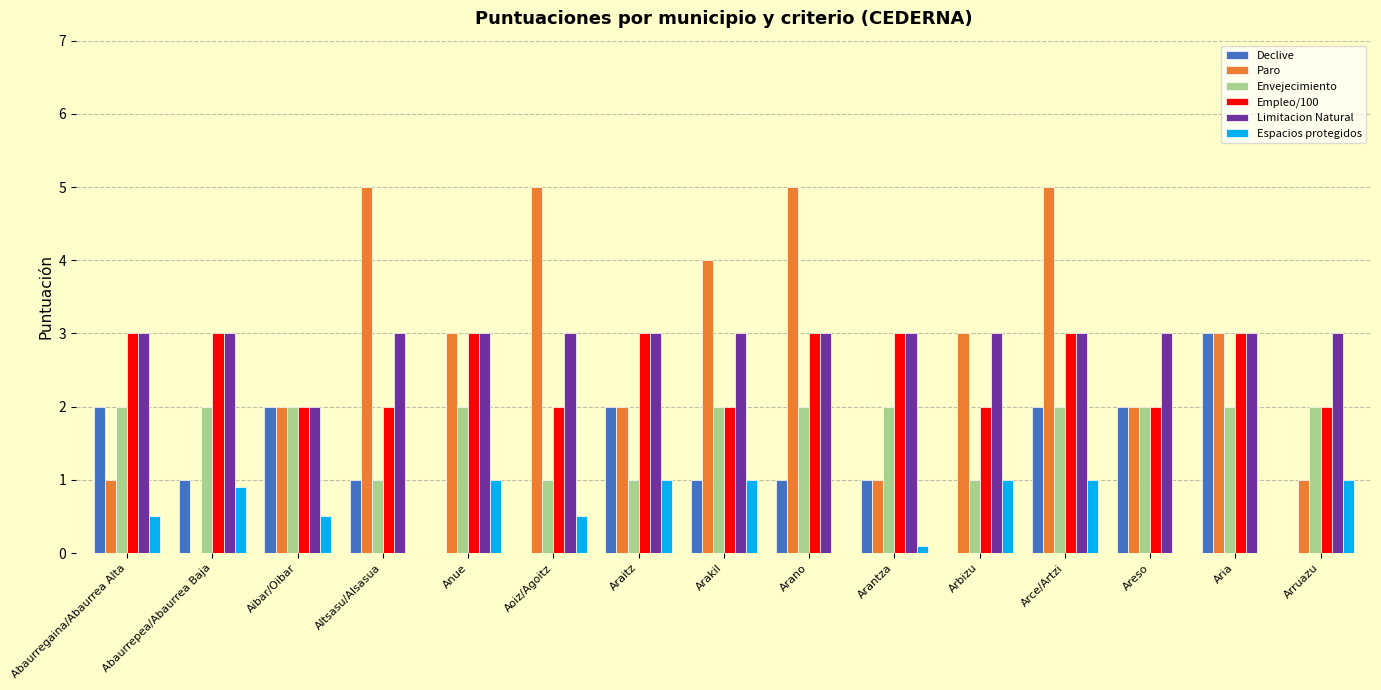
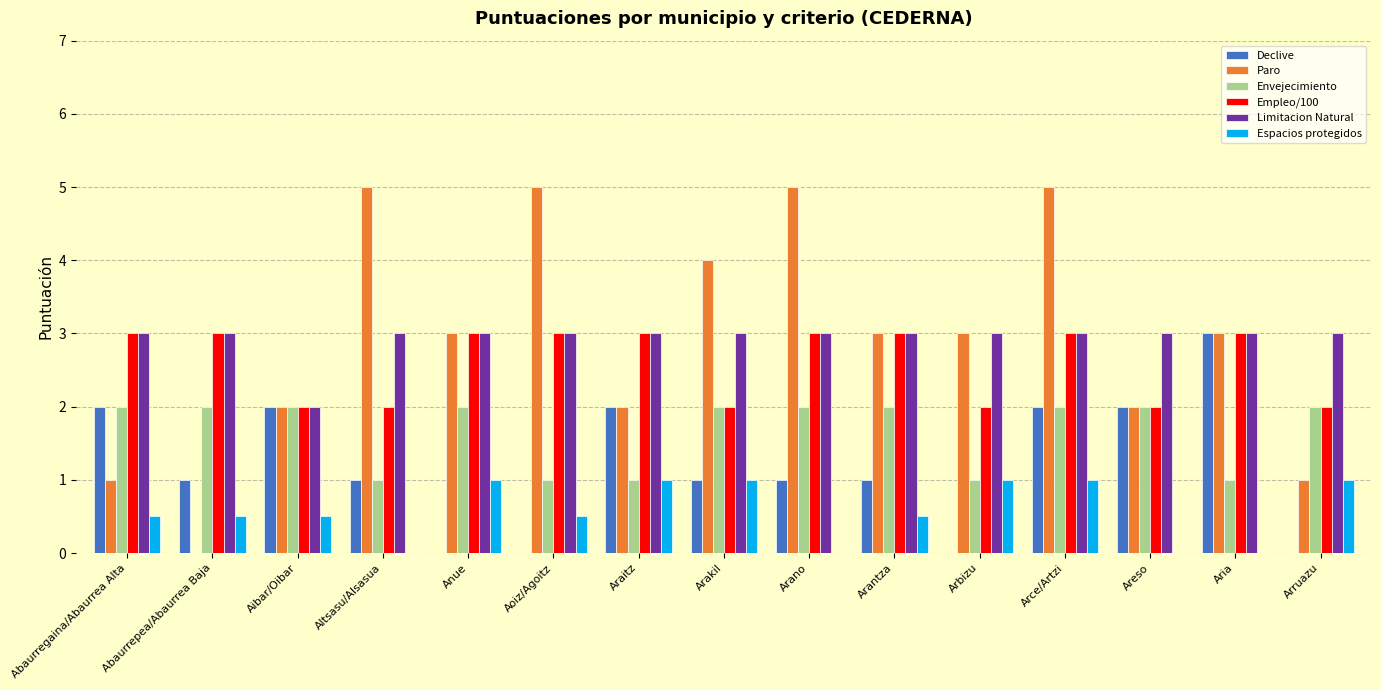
  {
    "Declive": {
      "Abaurregaina/Abaurrea Alta": 2.0,
      "Abaurrepea/Abaurrea Baja": 1.0,
      "Aibar/Oibar": 2.0,
      "Altsasu/Alsasua": 1.0,
      "Anue": 0.0,
      "Aoiz/Agoitz": 0.0,
      "Araitz": 2.0,
      "Arakil": 1.0,
      "Arano": 1.0,
      "Arantza": 1.0,
      "Arbizu": 0.0,
      "Arce/Artzi": 2.0,
      "Areso": 2.0,
      "Aria": 3.0,
      "Arruazu": 0.0
    },
    "Paro": {
      "Abaurregaina/Abaurrea Alta": 1,
      "Abaurrepea/Abaurrea Baja": 0,
      "Aibar/Oibar": 2,
      "Altsasu/Alsasua": 5,
      "Anue": 3,
      "Aoiz/Agoitz": 5,
      "Araitz": 2,
      "Arakil": 4,
      "Arano": 5,
-     "Arantza": 1,
+     "Arantza": 3,
      "Arbizu": 3,
      "Arce/Artzi": 5,
      "Areso": 2,
      "Aria": 3,
      "Arruazu": 1
    },
    "Envejecimiento": {
      "Abaurregaina/Abaurrea Alta": 2,
      "Abaurrepea/Abaurrea Baja": 2,
      "Aibar/Oibar": 2,
      "Altsasu/Alsasua": 1,
      "Anue": 2,
      "Aoiz/Agoitz": 1,
      "Araitz": 1,
      "Arakil": 2,
      "Arano": 2,
      "Arantza": 2,
      "Arbizu": 1,
      "Arce/Artzi": 2,
      "Areso": 2,
-     "Aria": 2,
+     "Aria": 1,
      "Arruazu": 2
    },
    "Empleo/100": {
      "Abaurregaina/Abaurrea Alta": 3,
      "Abaurrepea/Abaurrea Baja": 3,
      "Aibar/Oibar": 2,
      "Altsasu/Alsasua": 2,
      "Anue": 3,
-     "Aoiz/Agoitz": 2,
+     "Aoiz/Agoitz": 3,
      "Araitz": 3,
      "Arakil": 2,
      "Arano": 3,
      "Arantza": 3,
      "Arbizu": 2,
      "Arce/Artzi": 3,
      "Areso": 2,
      "Aria": 3,
      "Arruazu": 2
    },
    "Limitacion Natural": {
      "Abaurregaina/Abaurrea Alta": 3.0,
      "Abaurrepea/Abaurrea Baja": 3.0,
      "Aibar/Oibar": 2.0,
      "Altsasu/Alsasua": 3.0,
      "Anue": 3.0,
      "Aoiz/Agoitz": 3.0,
      "Araitz": 3.0,
      "Arakil": 3.0,
      "Arano": 3.0,
      "Arantza": 3.0,
      "Arbizu": 3.0,
      "Arce/Artzi": 3.0,
      "Areso": 3.0,
      "Aria": 3.0,
      "Arruazu": 3.0
    },
    "Espacios protegidos": {
      "Abaurregaina/Abaurrea Alta": 0.5,
-     "Abaurrepea/Abaurrea Baja": 0.9,
+     "Abaurrepea/Abaurrea Baja": 0.5,
      "Aibar/Oibar": 0.5,
      "Altsasu/Alsasua": 0.0,
      "Anue": 1.0,
      "Aoiz/Agoitz": 0.5,
      "Araitz": 1.0,
      "Arakil": 1.0,
      "Arano": 0.0,
-     "Arantza": 0.1,
+     "Arantza": 0.5,
      "Arbizu": 1.0,
      "Arce/Artzi": 1.0,
      "Areso": 0.0,
      "Aria": 0.0,
      "Arruazu": 1.0
    }
  }
